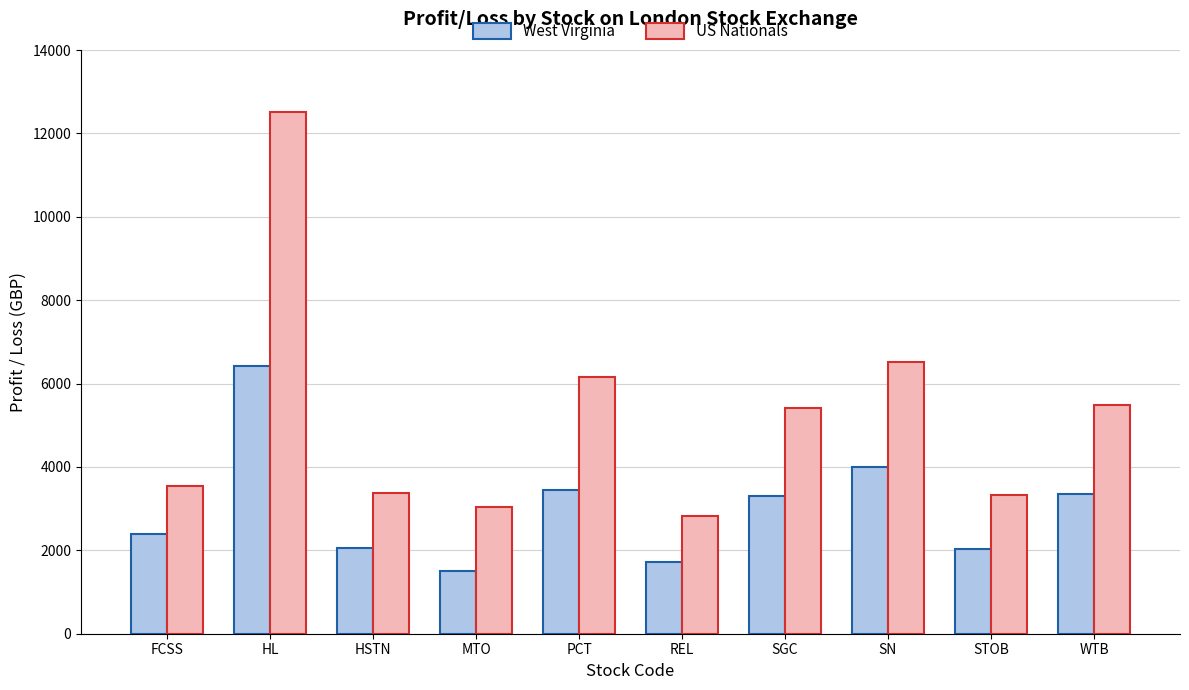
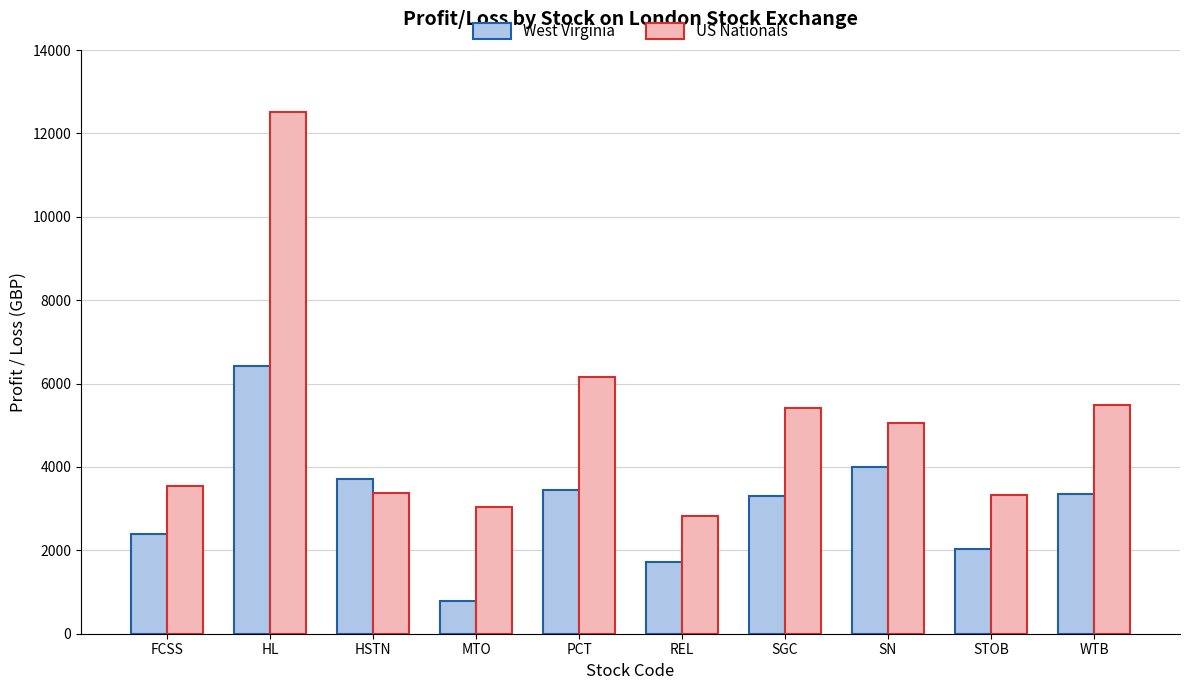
  {
    "West Virginia": {
      "FCSS": 2400,
      "HL": 6400,
-     "HSTN": 2100,
-     "MTO": 1500,
+     "HSTN": 3700,
+     "MTO": 800,
      "PCT": 3400,
      "REL": 1700,
      "SGC": 3300,
      "SN": 4000,
      "STOB": 2000,
      "WTB": 3400
    },
    "US Nationals": {
      "FCSS": 3600,
      "HL": 12500,
      "HSTN": 3400,
      "MTO": 3000,
      "PCT": 6200,
      "REL": 2800,
      "SGC": 5400,
-     "SN": 6500,
+     "SN": 5000,
      "STOB": 3300,
      "WTB": 5500
    }
  }
